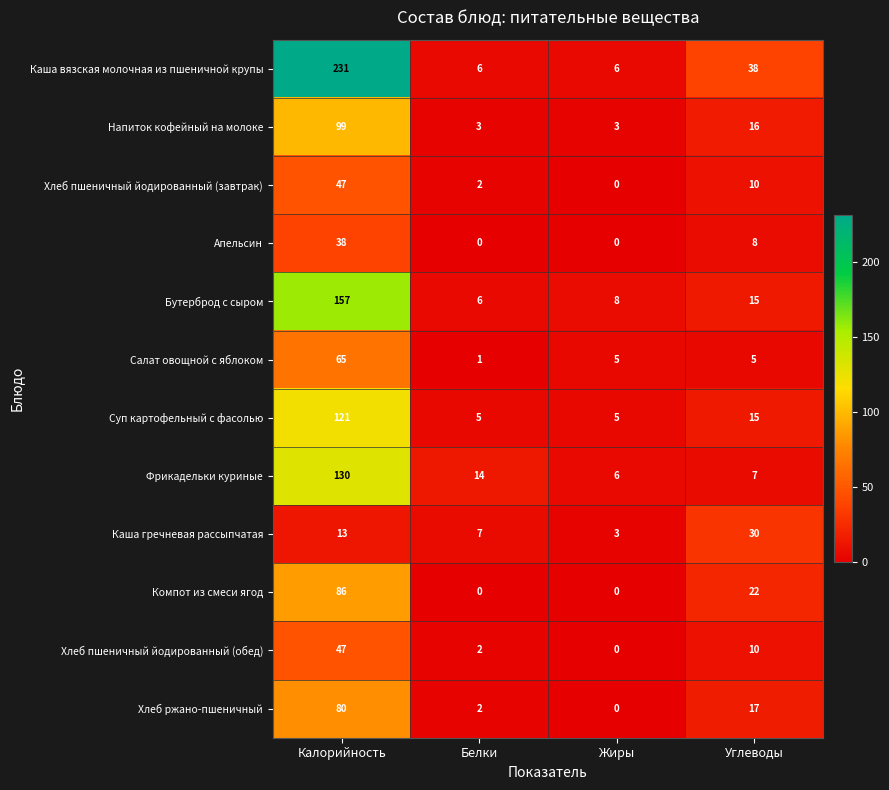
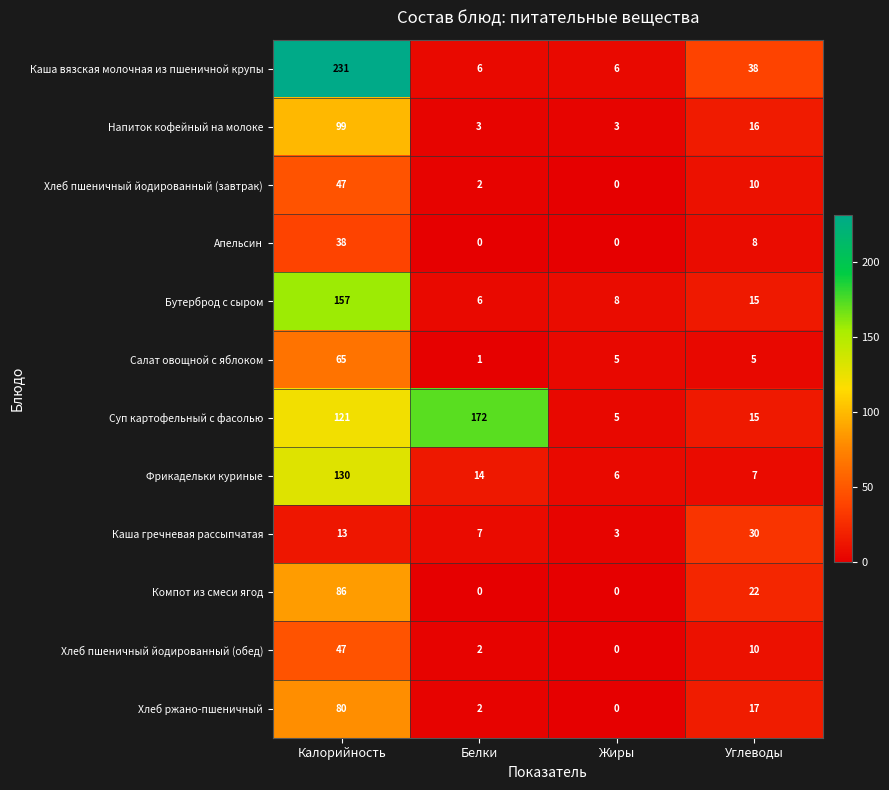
  {
    "Каша вязская молочная из пшеничной крупы": {
      "Калорийность": 231,
      "Белки": 6,
      "Жиры": 6,
      "Углеводы": 38
    },
    "Напиток кофейный на молоке": {
      "Калорийность": 99,
      "Белки": 3,
      "Жиры": 3,
      "Углеводы": 16
    },
    "Хлеб пшеничный йодированный (завтрак)": {
      "Калорийность": 47,
      "Белки": 2,
      "Жиры": 0,
      "Углеводы": 10
    },
    "Апельсин": {
      "Калорийность": 38,
      "Белки": 0,
      "Жиры": 0,
      "Углеводы": 8
    },
    "Бутерброд с сыром": {
      "Калорийность": 157,
      "Белки": 6,
      "Жиры": 8,
      "Углеводы": 15
    },
    "Салат овощной с яблоком": {
      "Калорийность": 65,
      "Белки": 1,
      "Жиры": 5,
      "Углеводы": 5
    },
    "Суп картофельный с фасолью": {
      "Калорийность": 121,
-     "Белки": 5,
+     "Белки": 172,
      "Жиры": 5,
      "Углеводы": 15
    },
    "Фрикадельки куриные": {
      "Калорийность": 130,
      "Белки": 14,
      "Жиры": 6,
      "Углеводы": 7
    },
    "Каша гречневая рассыпчатая": {
      "Калорийность": 13,
      "Белки": 7,
      "Жиры": 3,
      "Углеводы": 30
    },
    "Компот из смеси ягод": {
      "Калорийность": 86,
      "Белки": 0,
      "Жиры": 0,
      "Углеводы": 22
    },
    "Хлеб пшеничный йодированный (обед)": {
      "Калорийность": 47,
      "Белки": 2,
      "Жиры": 0,
      "Углеводы": 10
    },
    "Хлеб ржано-пшеничный": {
      "Калорийность": 80,
      "Белки": 2,
      "Жиры": 0,
      "Углеводы": 17
    }
  }
